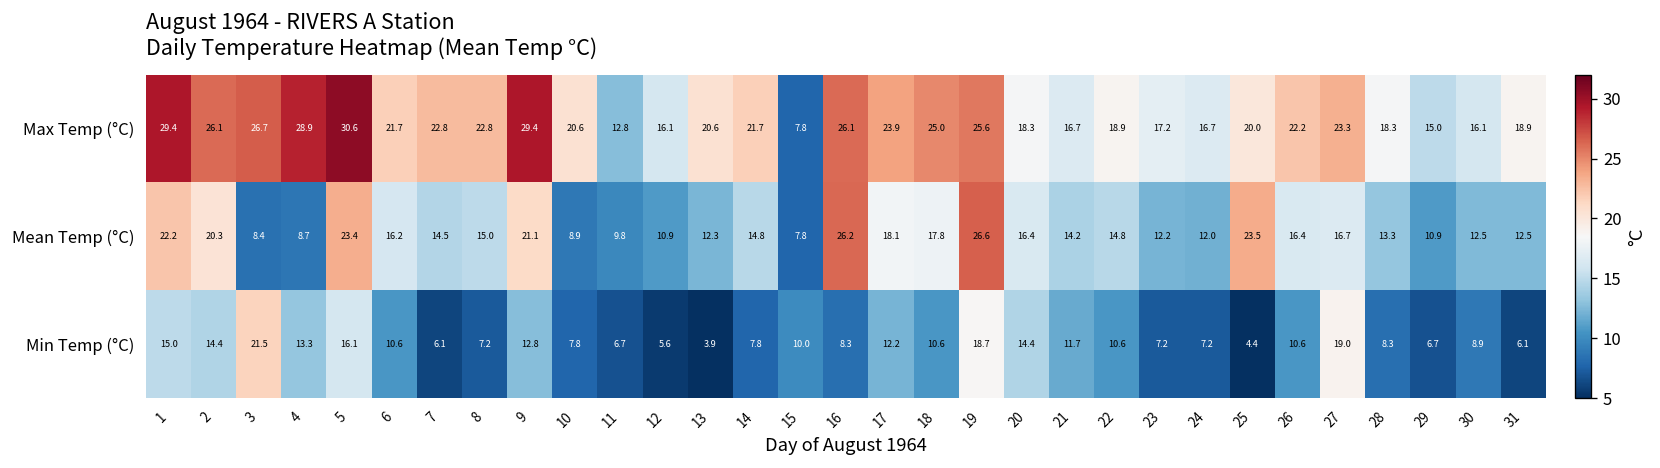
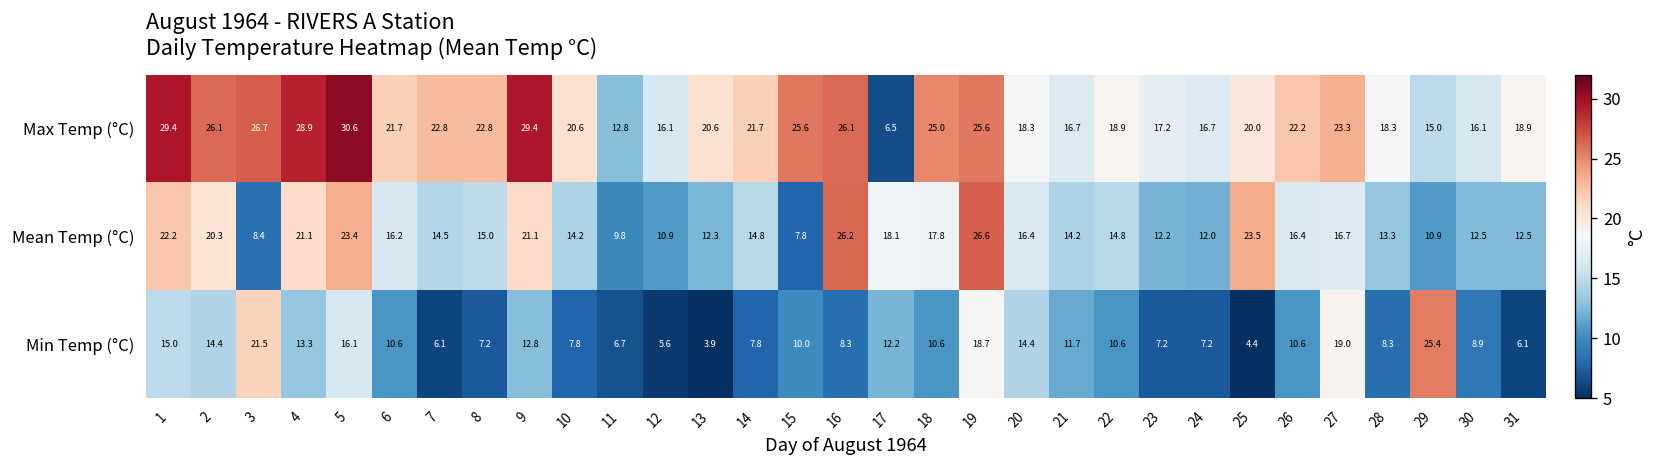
  {
    "Max Temp (°C)": {
      "1": 29.4,
      "2": 26.1,
      "3": 26.7,
      "4": 28.9,
      "5": 30.6,
      "6": 21.7,
      "7": 22.8,
      "8": 22.8,
      "9": 29.4,
      "10": 20.6,
      "11": 12.8,
      "12": 16.1,
      "13": 20.6,
      "14": 21.7,
-     "15": 7.8,
+     "15": 25.6,
      "16": 26.1,
-     "17": 23.9,
+     "17": 6.5,
      "18": 25.0,
      "19": 25.6,
      "20": 18.3,
      "21": 16.7,
      "22": 18.9,
      "23": 17.2,
      "24": 16.7,
      "25": 20.0,
      "26": 22.2,
      "27": 23.3,
      "28": 18.3,
      "29": 15.0,
      "30": 16.1,
      "31": 18.9
    },
    "Mean Temp (°C)": {
      "1": 22.2,
      "2": 20.3,
      "3": 8.4,
-     "4": 8.7,
+     "4": 21.1,
      "5": 23.4,
      "6": 16.2,
      "7": 14.5,
      "8": 15.0,
      "9": 21.1,
-     "10": 8.9,
+     "10": 14.2,
      "11": 9.8,
      "12": 10.9,
      "13": 12.3,
      "14": 14.8,
      "15": 7.8,
      "16": 26.2,
      "17": 18.1,
      "18": 17.8,
      "19": 26.6,
      "20": 16.4,
      "21": 14.2,
      "22": 14.8,
      "23": 12.2,
      "24": 12.0,
      "25": 23.5,
      "26": 16.4,
      "27": 16.7,
      "28": 13.3,
      "29": 10.9,
      "30": 12.5,
      "31": 12.5
    },
    "Min Temp (°C)": {
      "1": 15.0,
      "2": 14.4,
      "3": 21.5,
      "4": 13.3,
      "5": 16.1,
      "6": 10.6,
      "7": 6.1,
      "8": 7.2,
      "9": 12.8,
      "10": 7.8,
      "11": 6.7,
      "12": 5.6,
      "13": 3.9,
      "14": 7.8,
      "15": 10.0,
      "16": 8.3,
      "17": 12.2,
      "18": 10.6,
      "19": 18.7,
      "20": 14.4,
      "21": 11.7,
      "22": 10.6,
      "23": 7.2,
      "24": 7.2,
      "25": 4.4,
      "26": 10.6,
      "27": 19.0,
      "28": 8.3,
-     "29": 6.7,
+     "29": 25.4,
      "30": 8.9,
      "31": 6.1
    }
  }
